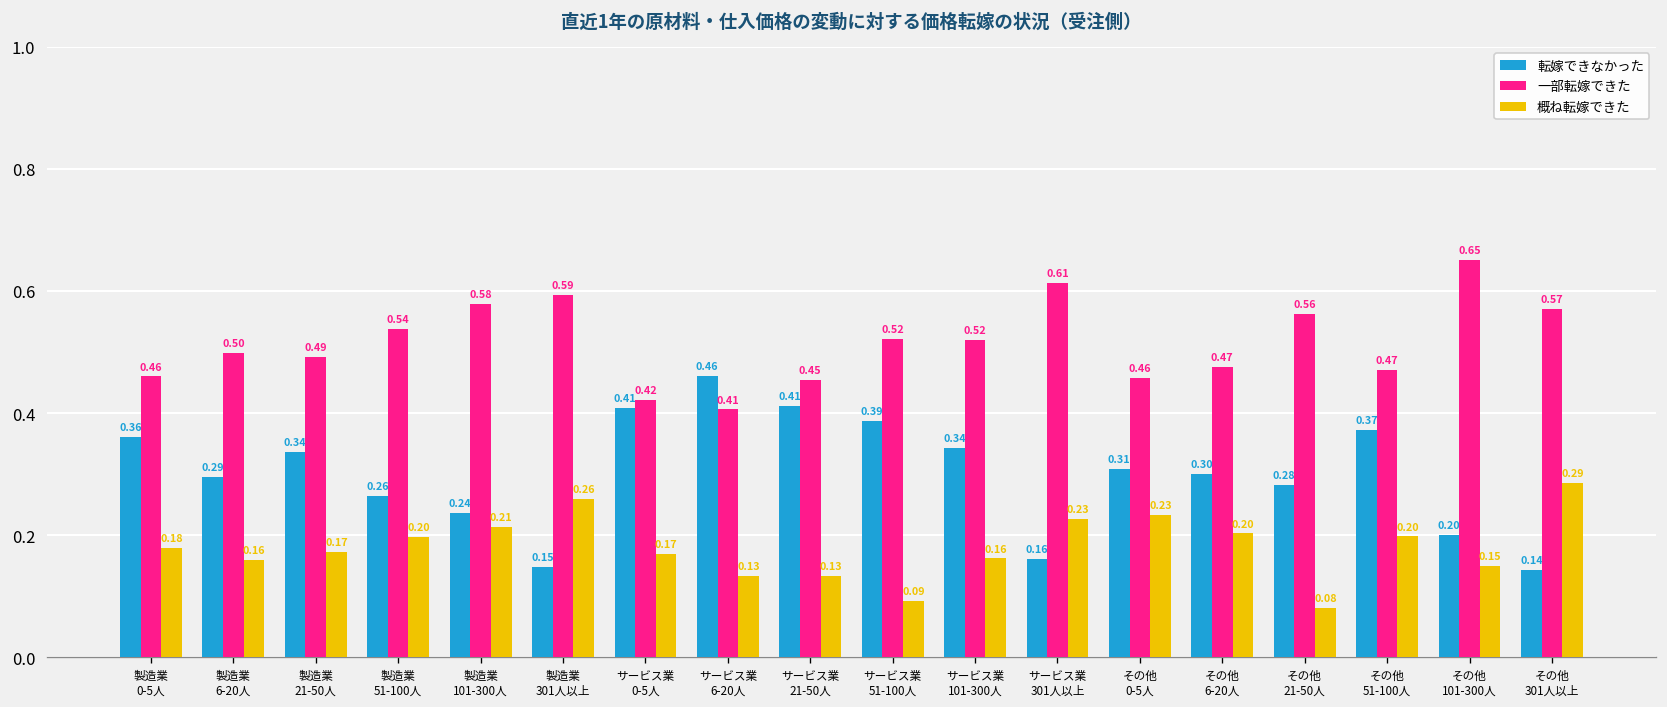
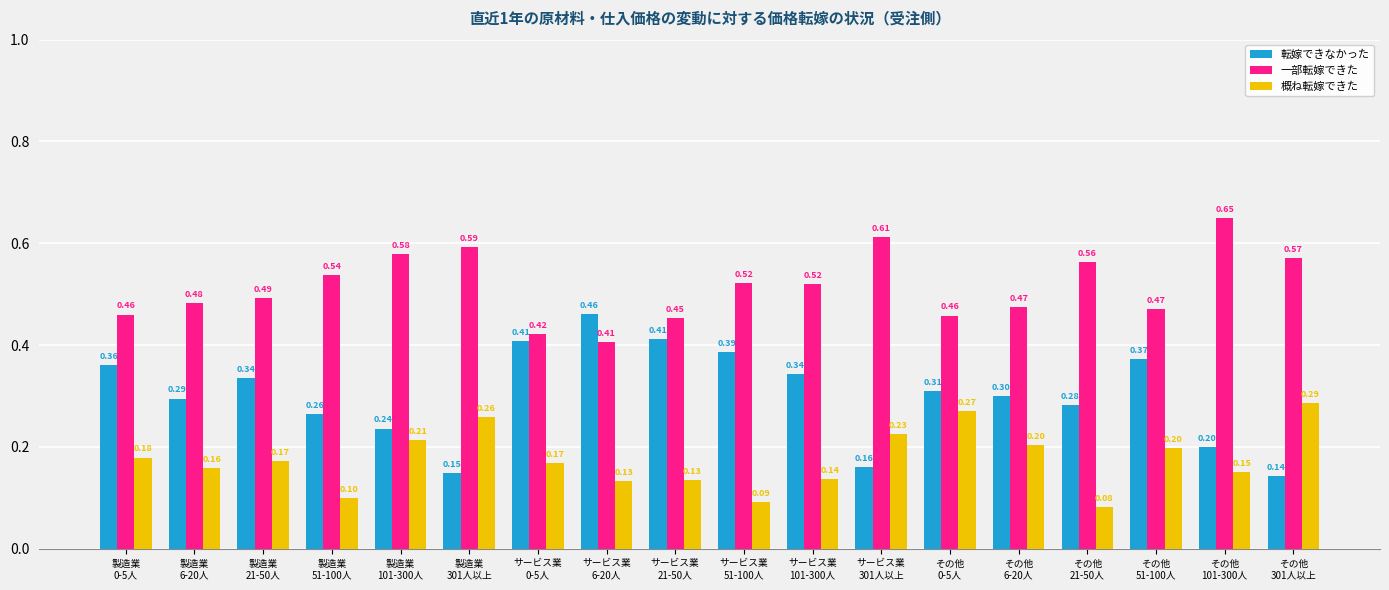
  {
    "転嫁できなかった": {
      "製造業 0-5人": 0.36,
      "製造業 6-20人": 0.29,
      "製造業 21-50人": 0.34,
      "製造業 51-100人": 0.26,
      "製造業 101-300人": 0.24,
      "製造業 301人以上": 0.15,
      "サービス業 0-5人": 0.41,
      "サービス業 6-20人": 0.46,
      "サービス業 21-50人": 0.41,
      "サービス業 51-100人": 0.39,
      "サービス業 101-300人": 0.34,
      "サービス業 301人以上": 0.16,
      "その他 0-5人": 0.31,
      "その他 6-20人": 0.30,
      "その他 21-50人": 0.28,
      "その他 51-100人": 0.37,
      "その他 101-300人": 0.20,
      "その他 301人以上": 0.14
    },
    "一部転嫁できた": {
      "製造業 0-5人": 0.46,
-     "製造業 6-20人": 0.50,
+     "製造業 6-20人": 0.48,
      "製造業 21-50人": 0.49,
      "製造業 51-100人": 0.54,
      "製造業 101-300人": 0.58,
      "製造業 301人以上": 0.59,
      "サービス業 0-5人": 0.42,
      "サービス業 6-20人": 0.41,
      "サービス業 21-50人": 0.45,
      "サービス業 51-100人": 0.52,
      "サービス業 101-300人": 0.52,
      "サービス業 301人以上": 0.61,
      "その他 0-5人": 0.46,
      "その他 6-20人": 0.47,
      "その他 21-50人": 0.56,
      "その他 51-100人": 0.47,
      "その他 101-300人": 0.65,
      "その他 301人以上": 0.57
    },
    "概ね転嫁できた": {
      "製造業 0-5人": 0.18,
      "製造業 6-20人": 0.16,
      "製造業 21-50人": 0.17,
-     "製造業 51-100人": 0.20,
+     "製造業 51-100人": 0.10,
      "製造業 101-300人": 0.21,
      "製造業 301人以上": 0.26,
      "サービス業 0-5人": 0.17,
      "サービス業 6-20人": 0.13,
      "サービス業 21-50人": 0.13,
      "サービス業 51-100人": 0.09,
-     "サービス業 101-300人": 0.16,
+     "サービス業 101-300人": 0.14,
      "サービス業 301人以上": 0.23,
-     "その他 0-5人": 0.23,
+     "その他 0-5人": 0.27,
      "その他 6-20人": 0.20,
      "その他 21-50人": 0.08,
      "その他 51-100人": 0.20,
      "その他 101-300人": 0.15,
      "その他 301人以上": 0.29
    }
  }
